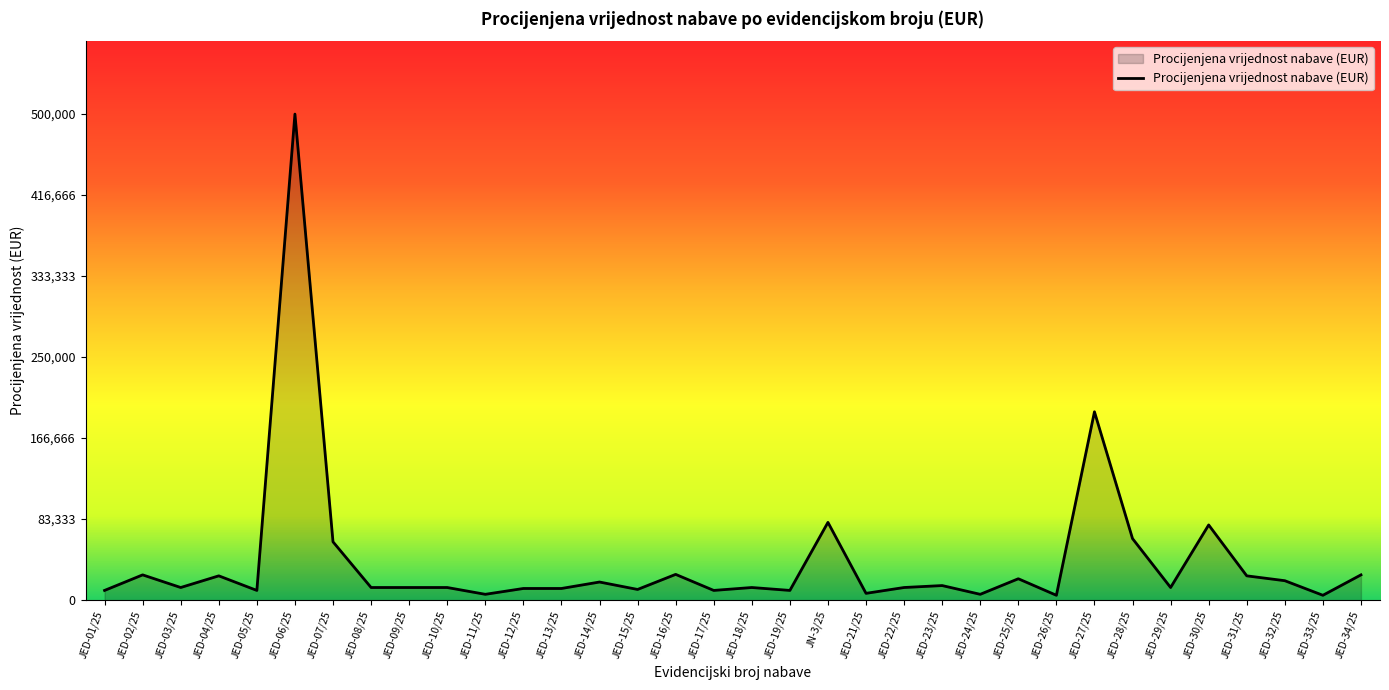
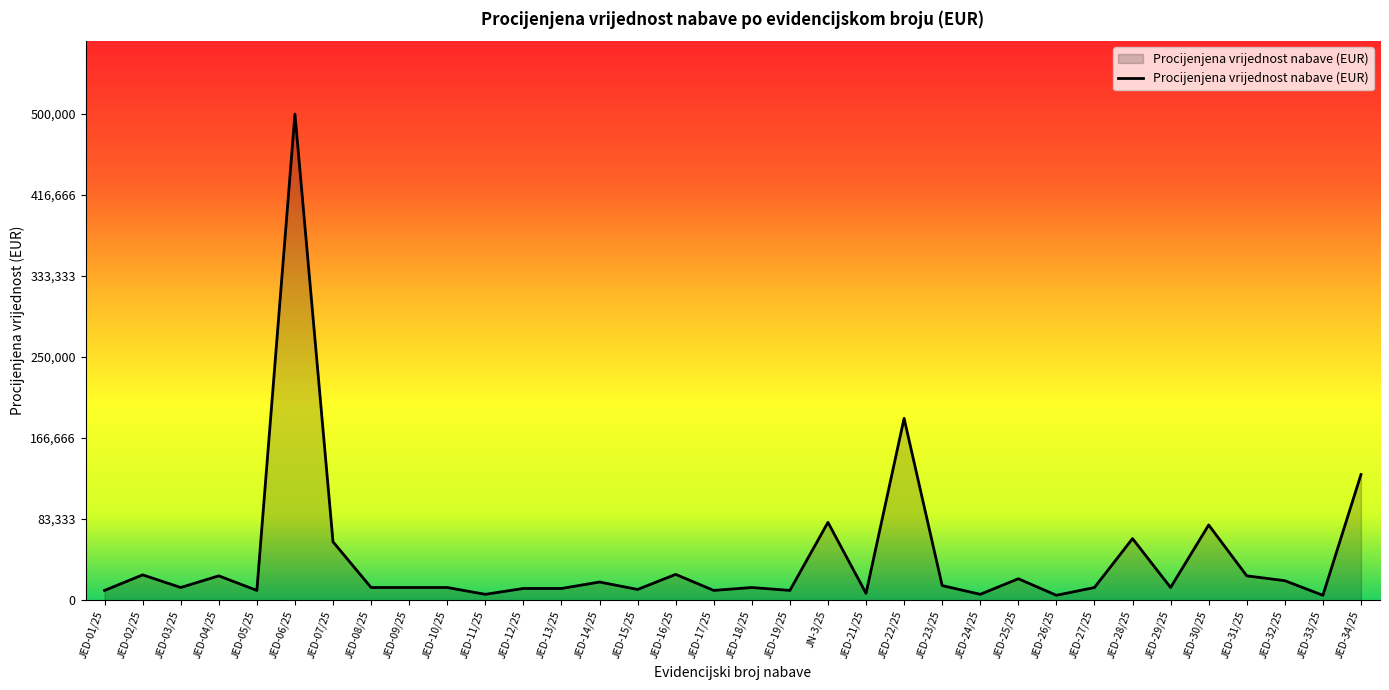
  {
    "JED-01/25": "10,000",
    "JED-02/25": "30,000",
    "JED-03/25": "10,000",
    "JED-04/25": "30,000",
    "JED-05/25": "10,000",
    "JED-06/25": "500,000",
    "JED-07/25": "60,000",
    "JED-08/25": "10,000",
    "JED-09/25": "10,000",
    "JED-10/25": "10,000",
    "JED-11/25": "10,000",
    "JED-12/25": "10,000",
    "JED-13/25": "10,000",
    "JED-14/25": "20,000",
    "JED-15/25": "10,000",
    "JED-16/25": "30,000",
    "JED-17/25": "10,000",
    "JED-18/25": "10,000",
    "JED-19/25": "10,000",
    "JN-3/25": "80,000",
    "JED-21/25": "10,000",
-   "JED-22/25": "10,000",
+   "JED-22/25": "190,000",
    "JED-23/25": "20,000",
    "JED-24/25": "10,000",
    "JED-25/25": "20,000",
    "JED-26/25": "10,000",
-   "JED-27/25": "190,000",
+   "JED-27/25": "10,000",
    "JED-28/25": "60,000",
    "JED-29/25": "10,000",
    "JED-30/25": "80,000",
    "JED-31/25": "30,000",
    "JED-32/25": "20,000",
    "JED-33/25": "10,000",
-   "JED-34/25": "30,000"
+   "JED-34/25": "130,000"
  }
